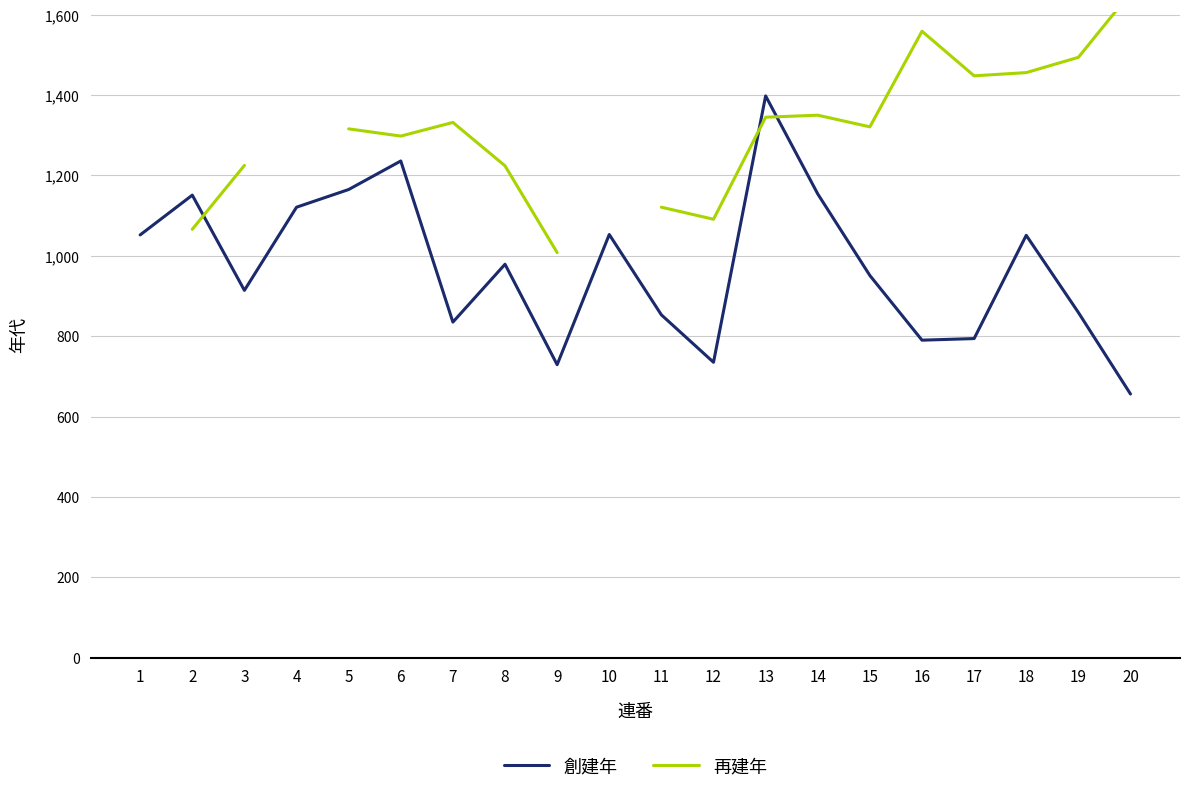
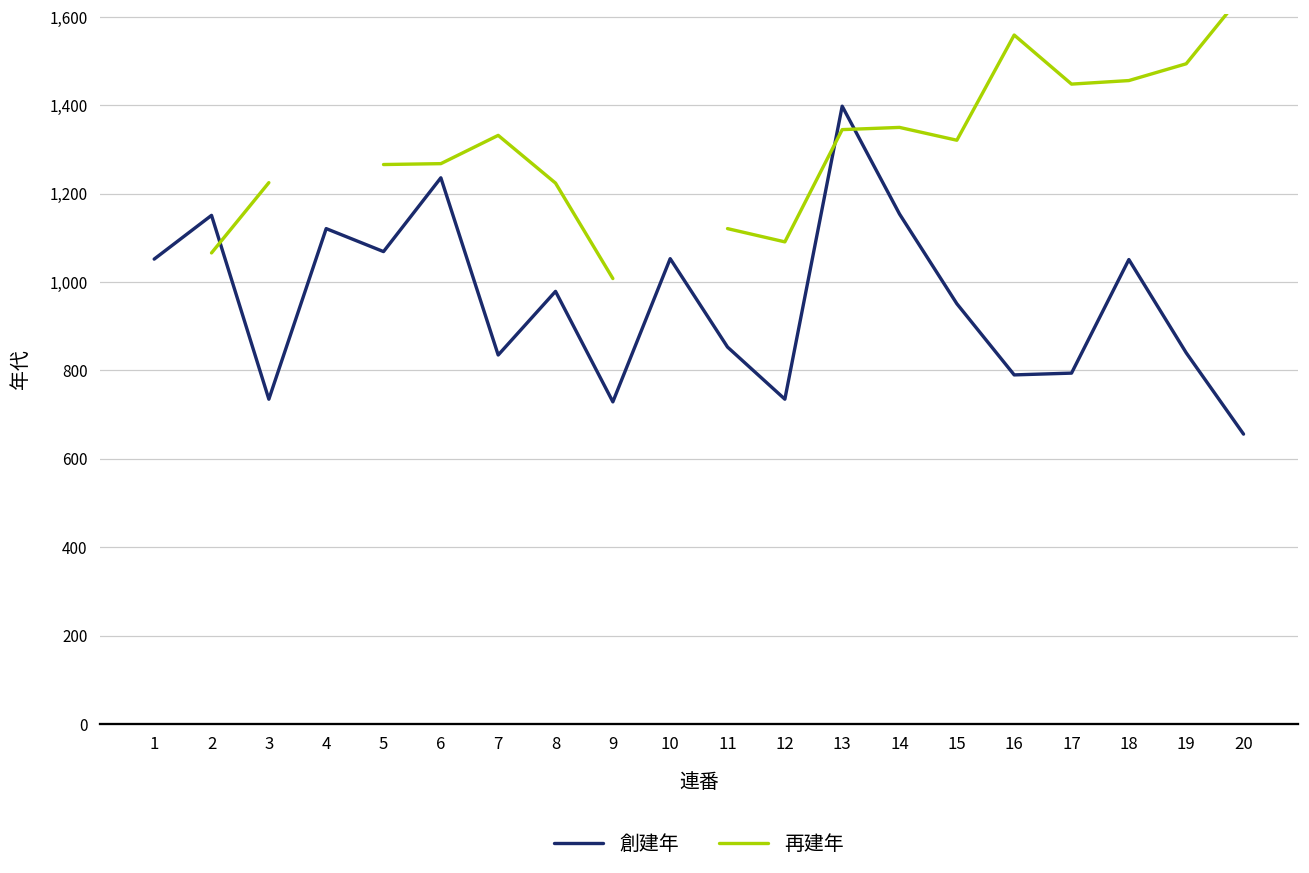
  {
    "創建年": {
      "1": "1,050",
      "2": "1,150",
-     "3": "910",
+     "3": "740",
      "4": "1,120",
-     "5": "1,170",
+     "5": "1,070",
      "6": "1,240",
      "7": "840",
      "8": "980",
      "9": "730",
      "10": "1,050",
      "11": "850",
      "12": "740",
      "13": "1,400",
      "14": "1,150",
      "15": "950",
      "16": "790",
      "17": "790",
      "18": "1,050",
-     "19": "860",
+     "19": "840",
      "20": "660"
    },
    "再建年": {
      "2": "1,070",
      "3": "1,230",
-     "5": "1,320",
-     "6": "1,300",
+     "5": "1,270",
+     "6": "1,270",
      "7": "1,330",
      "8": "1,220",
      "9": "1,010",
      "11": "1,120",
      "12": "1,090",
      "13": "1,350",
      "14": "1,350",
      "15": "1,320",
      "16": "1,560",
      "17": "1,450",
      "18": "1,460",
      "19": "1,490"
    }
  }
